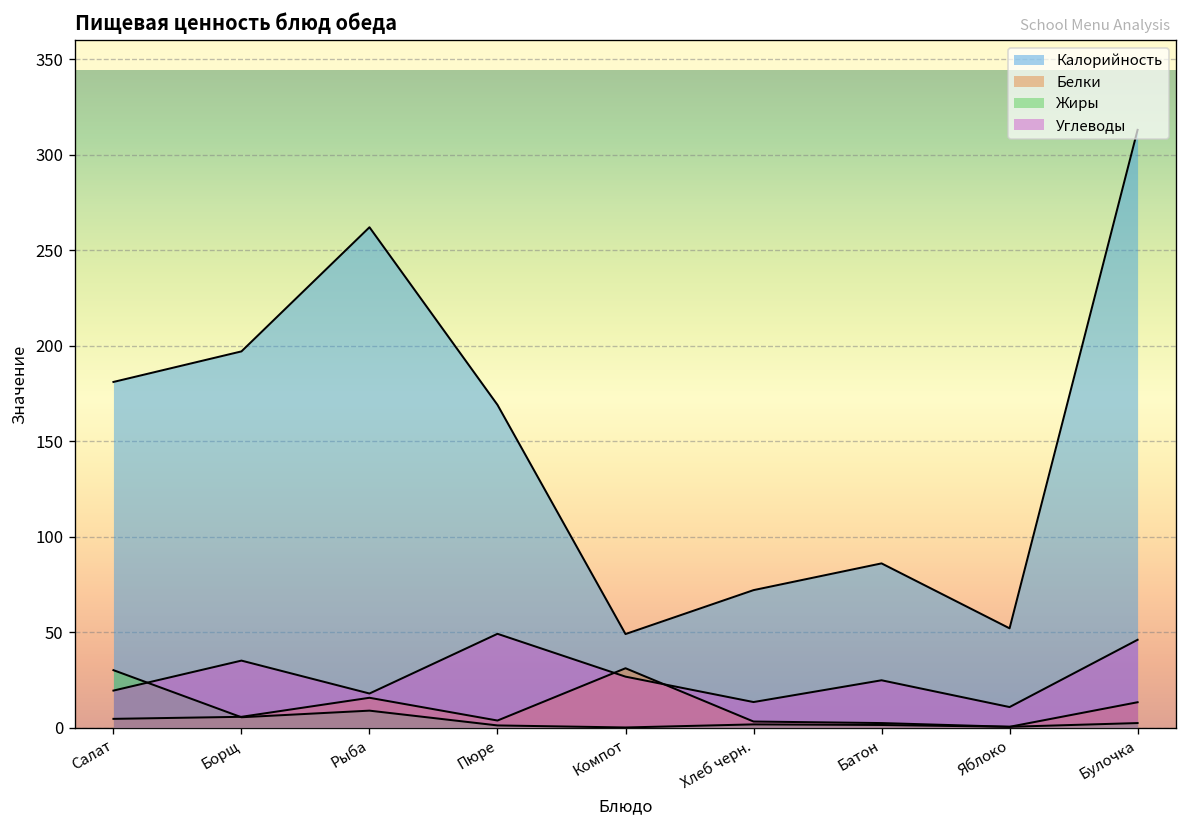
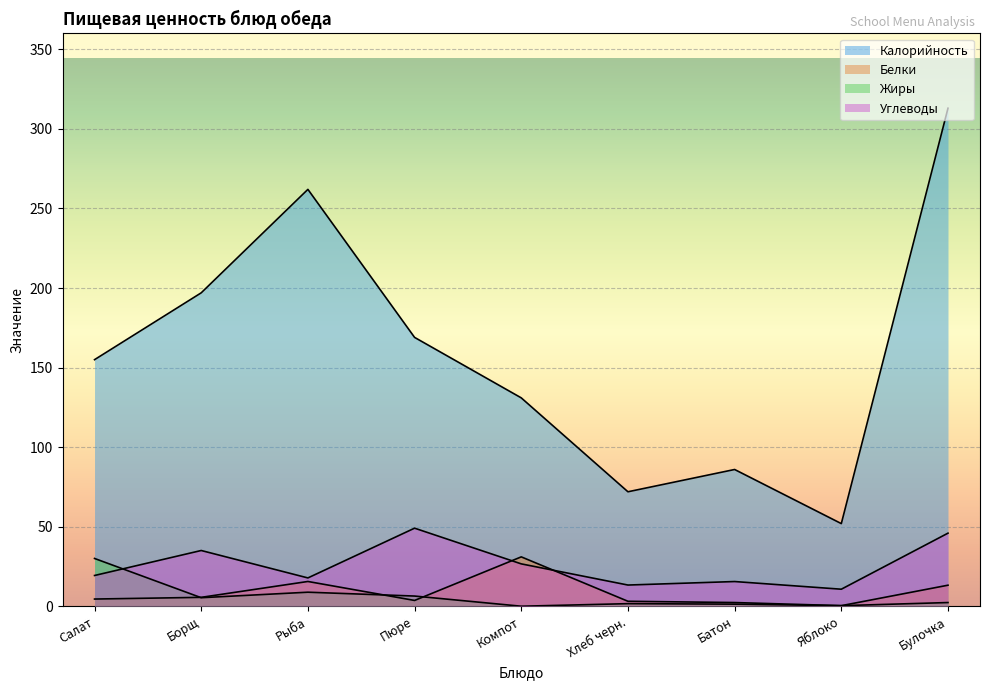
  {
    "Калорийность": {
-     "Салат": 181,
+     "Салат": 155,
      "Борщ": 197,
      "Рыба": 262,
      "Пюре": 169,
-     "Компот": 49,
+     "Компот": 131,
      "Хлеб черн.": 72,
      "Батон": 86,
      "Яблоко": 52
    },
    "Белки": {
      "Салат": 5,
      "Рыба": 16,
      "Пюре": 4,
      "Компот": 31,
      "Булочка": 13
    },
    "Жиры": {
      "Салат": 30,
      "Рыба": 9,
-     "Пюре": 1,
+     "Пюре": 6,
      "Компот": 0,
      "Булочка": 2
    },
    "Углеводы": {
      "Салат": 19,
      "Борщ": 35,
      "Рыба": 18,
      "Пюре": 49,
      "Компот": 27,
      "Хлеб черн.": 13,
-     "Батон": 25,
+     "Батон": 16,
      "Яблоко": 11,
      "Булочка": 46
    }
  }
